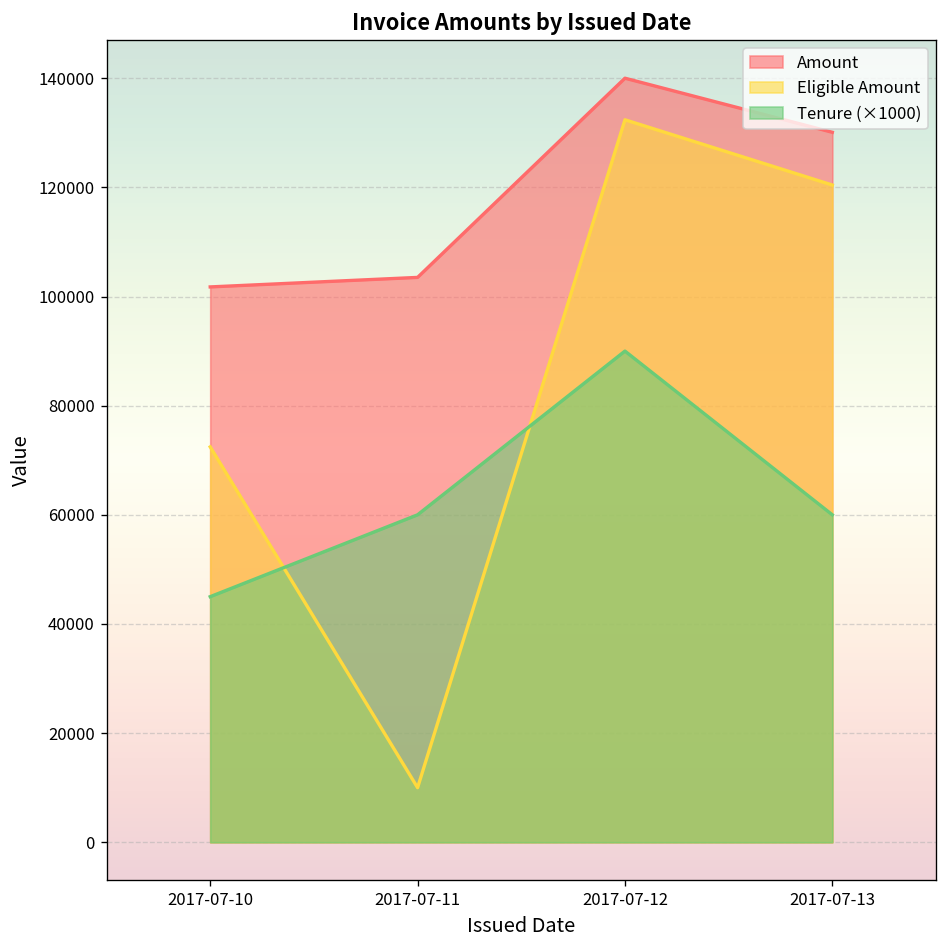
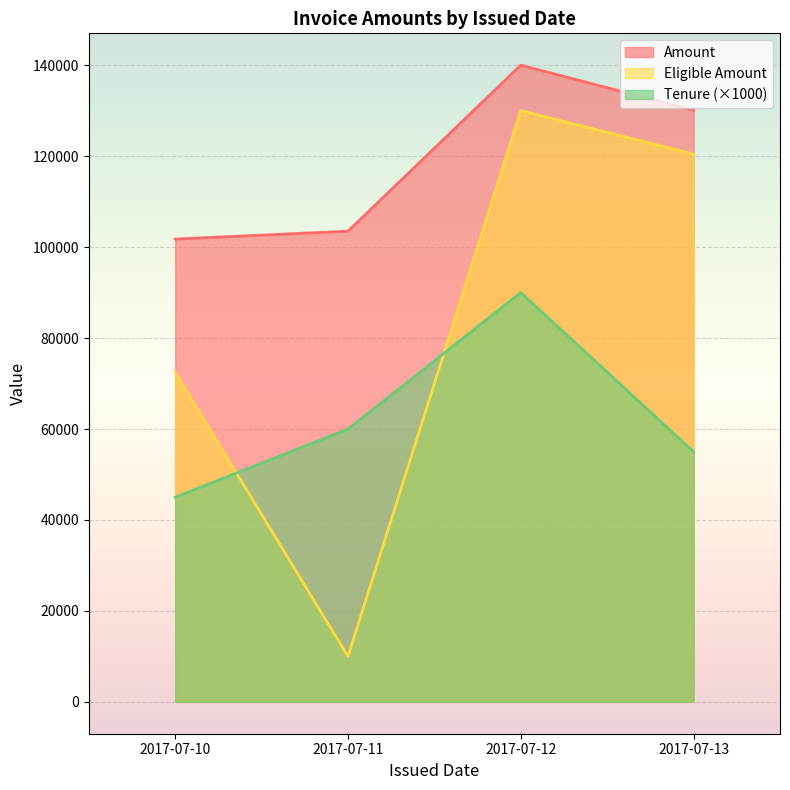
  {
    "Amount": {
      "2017-07-10": 102000,
      "2017-07-11": 104000,
      "2017-07-12": 140000,
      "2017-07-13": 130000
    },
    "Eligible Amount": {
      "2017-07-10": 72000,
      "2017-07-11": 10000,
-     "2017-07-12": 132000,
+     "2017-07-12": 130000,
      "2017-07-13": 120000
    },
    "Tenure (×1000)": {
      "2017-07-10": 45000,
      "2017-07-11": 60000,
      "2017-07-12": 90000,
-     "2017-07-13": 60000
+     "2017-07-13": 55000
    }
  }
